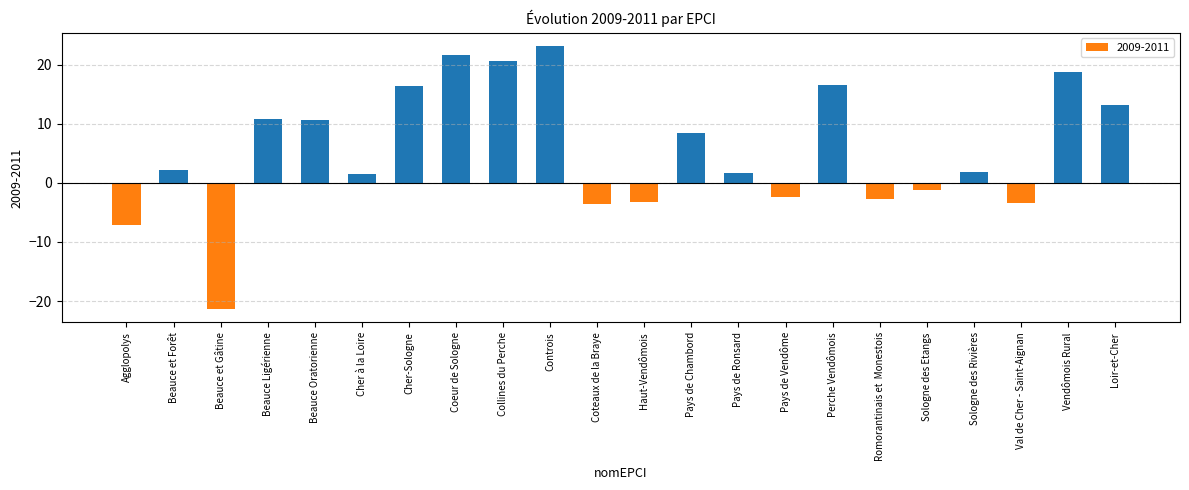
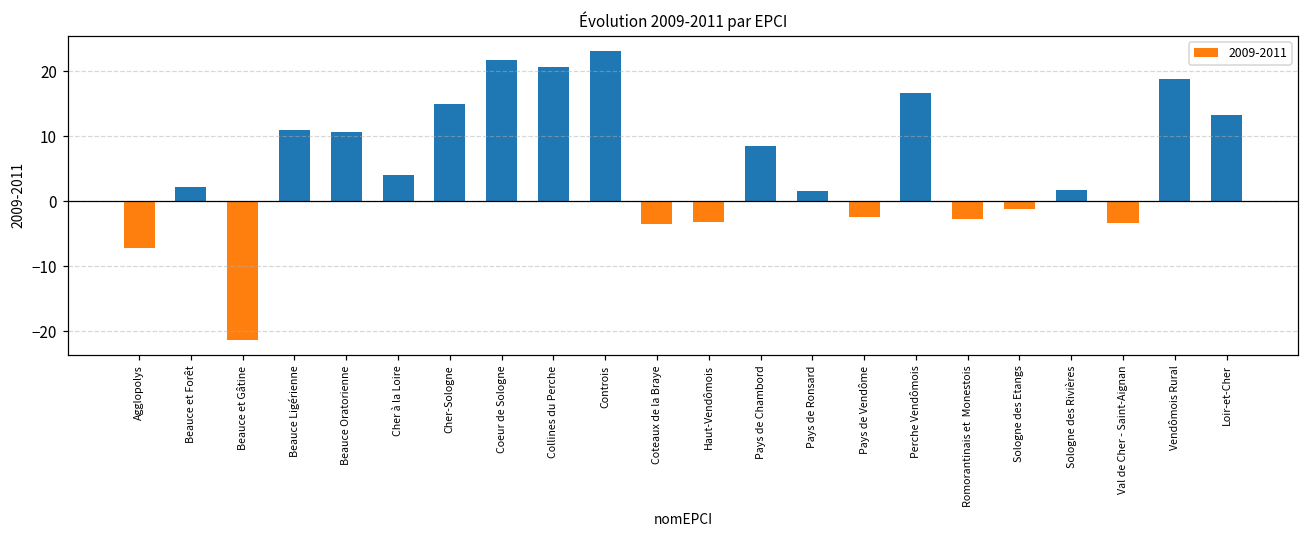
  {
    "Agglopolys": -7,
    "Beauce et Forêt": 2,
    "Beauce et Gâtine": -21,
    "Beauce Ligérienne": 11,
    "Beauce Oratorienne": 11,
-   "Cher à la Loire": 2,
-   "Cher-Sologne": 16,
+   "Cher à la Loire": 4,
+   "Cher-Sologne": 15,
    "Coeur de Sologne": 22,
    "Collines du Perche": 21,
    "Controis": 23,
    "Coteaux de la Braye": -4,
    "Haut-Vendômois": -3,
    "Pays de Chambord": 9,
    "Pays de Ronsard": 2,
    "Pays de Vendôme": -2,
    "Perche Vendômois": 17,
    "Romorantinais et Monestois": -3,
    "Sologne des Etangs": -1,
    "Sologne des Rivières": 2,
    "Val de Cher - Saint-Aignan": -3,
    "Vendômois Rural": 19,
    "Loir-et-Cher": 13
  }
